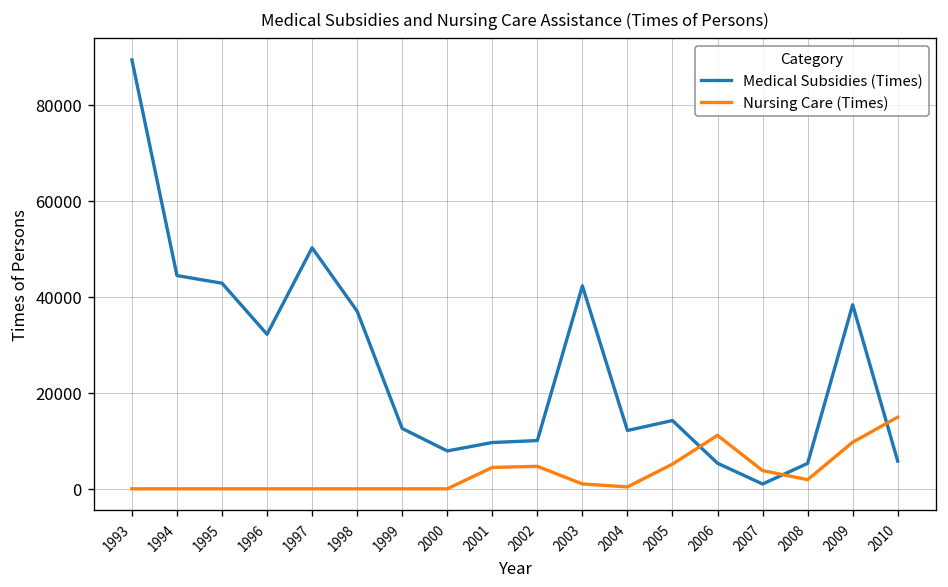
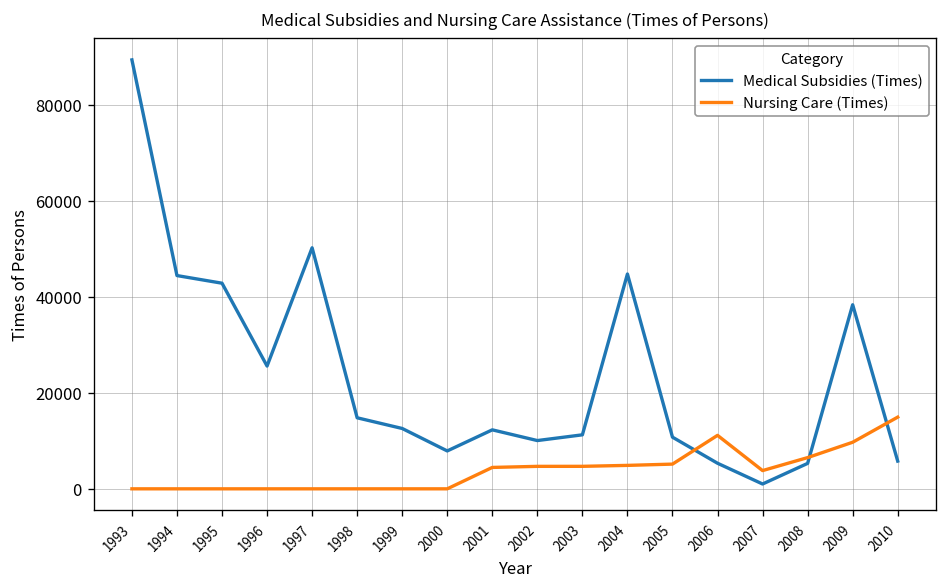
  {
    "Medical Subsidies (Times)": {
      "1993": 89000,
      "1994": 44000,
      "1995": 43000,
-     "1996": 32000,
+     "1996": 26000,
      "1997": 50000,
-     "1998": 37000,
+     "1998": 15000,
      "1999": 13000,
      "2000": 8000,
-     "2001": 10000,
+     "2001": 12000,
      "2002": 10000,
-     "2003": 42000,
-     "2004": 12000,
-     "2005": 14000,
+     "2003": 11000,
+     "2004": 45000,
+     "2005": 11000,
      "2006": 5000,
      "2007": 1000,
      "2008": 5000,
      "2009": 38000,
      "2010": 6000
    },
    "Nursing Care (Times)": {
      "1993": 0,
      "1994": 0,
      "1995": 0,
      "1996": 0,
      "1997": 0,
      "1998": 0,
      "1999": 0,
      "2000": 0,
      "2001": 4000,
      "2002": 5000,
-     "2003": 1000,
-     "2004": 0,
+     "2003": 5000,
+     "2004": 5000,
      "2005": 5000,
      "2006": 11000,
      "2007": 4000,
-     "2008": 2000,
+     "2008": 7000,
      "2009": 10000,
      "2010": 15000
    }
  }
